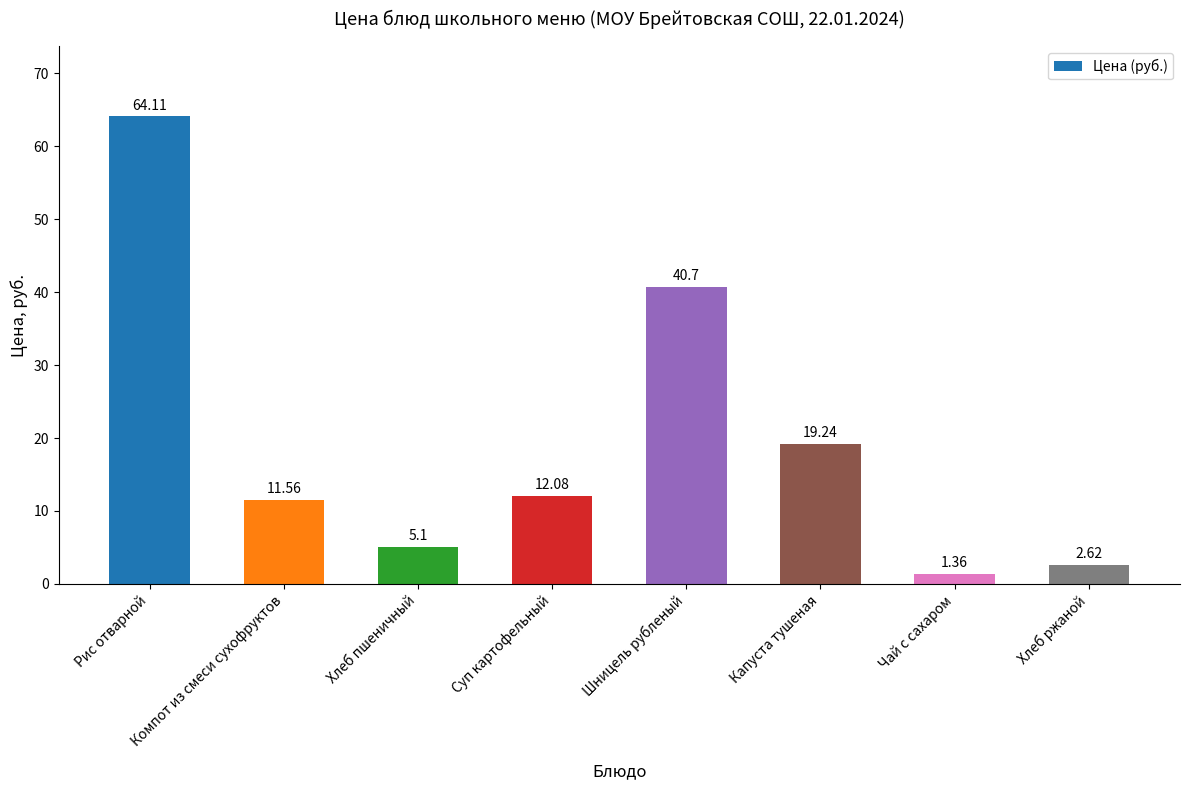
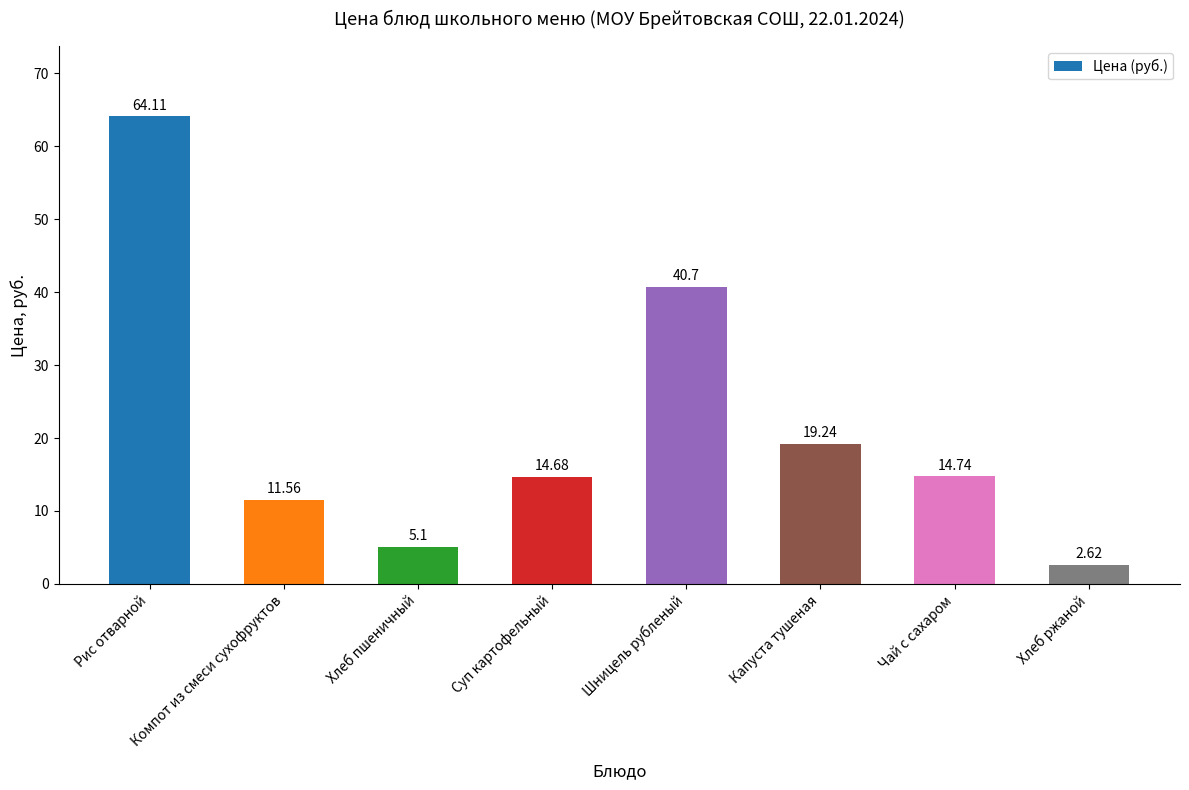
  {
    "Рис отварной": 64.11,
    "Компот из смеси сухофруктов": 11.56,
    "Хлеб пшеничный": 5.1,
-   "Суп картофельный": 12.08,
+   "Суп картофельный": 14.68,
    "Шницель рубленый": 40.7,
    "Капуста тушеная": 19.24,
-   "Чай с сахаром": 1.36,
+   "Чай с сахаром": 14.74,
    "Хлеб ржаной": 2.62
  }
